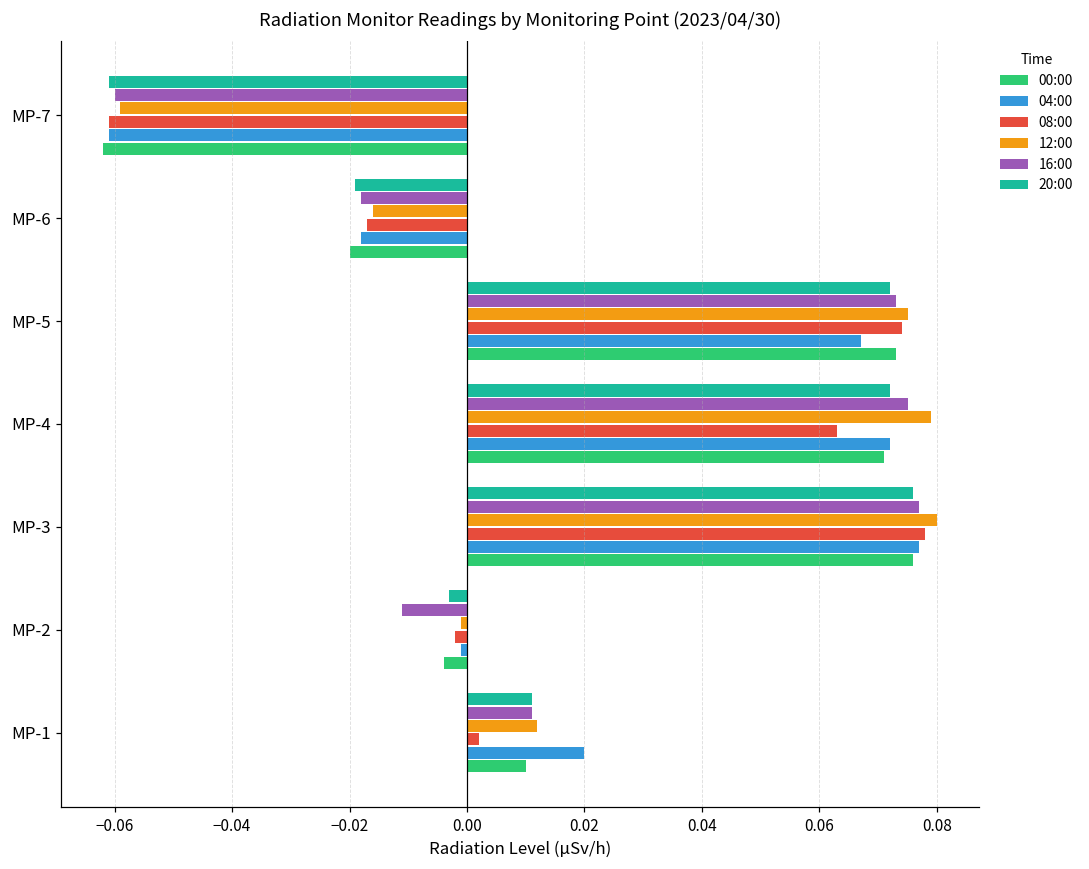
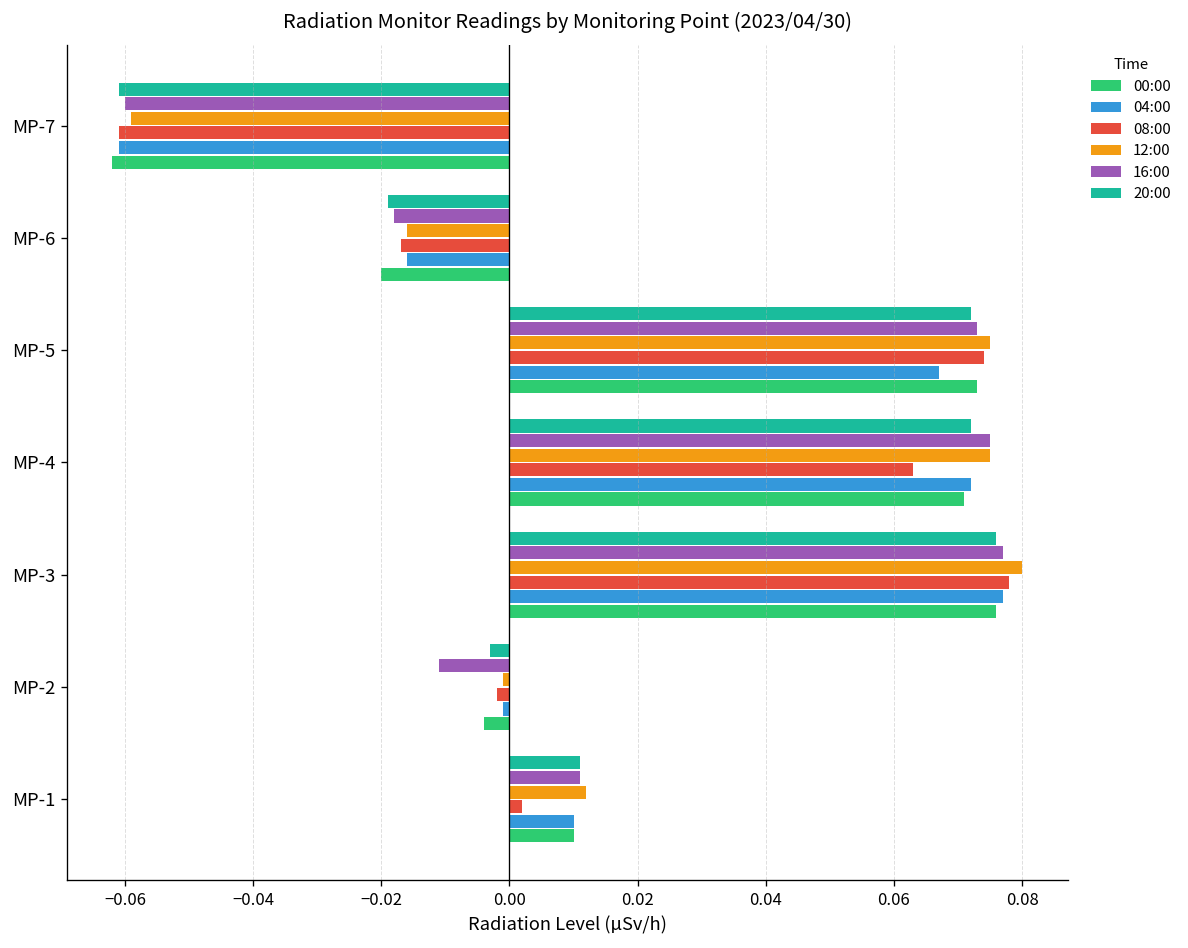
  {
    "04:00": {
      "MP-7": -0.061,
-     "MP-6": -0.018,
+     "MP-6": -0.016,
      "MP-5": 0.067,
      "MP-4": 0.072,
      "MP-3": 0.077,
      "MP-2": -0.001,
-     "MP-1": 0.020
+     "MP-1": 0.010
    },
    "08:00": {
      "MP-7": -0.061,
      "MP-6": -0.017,
      "MP-5": 0.074,
      "MP-4": 0.063,
      "MP-3": 0.078,
      "MP-2": -0.002,
      "MP-1": 0.002
    },
    "12:00": {
      "MP-7": -0.059,
      "MP-6": -0.016,
      "MP-5": 0.075,
-     "MP-4": 0.079,
+     "MP-4": 0.075,
      "MP-3": 0.080,
      "MP-2": -0.001,
      "MP-1": 0.012
    },
    "16:00": {
      "MP-7": -0.060,
      "MP-6": -0.018,
      "MP-5": 0.073,
      "MP-4": 0.075,
      "MP-3": 0.077,
      "MP-2": -0.011,
      "MP-1": 0.011
    }
  }
